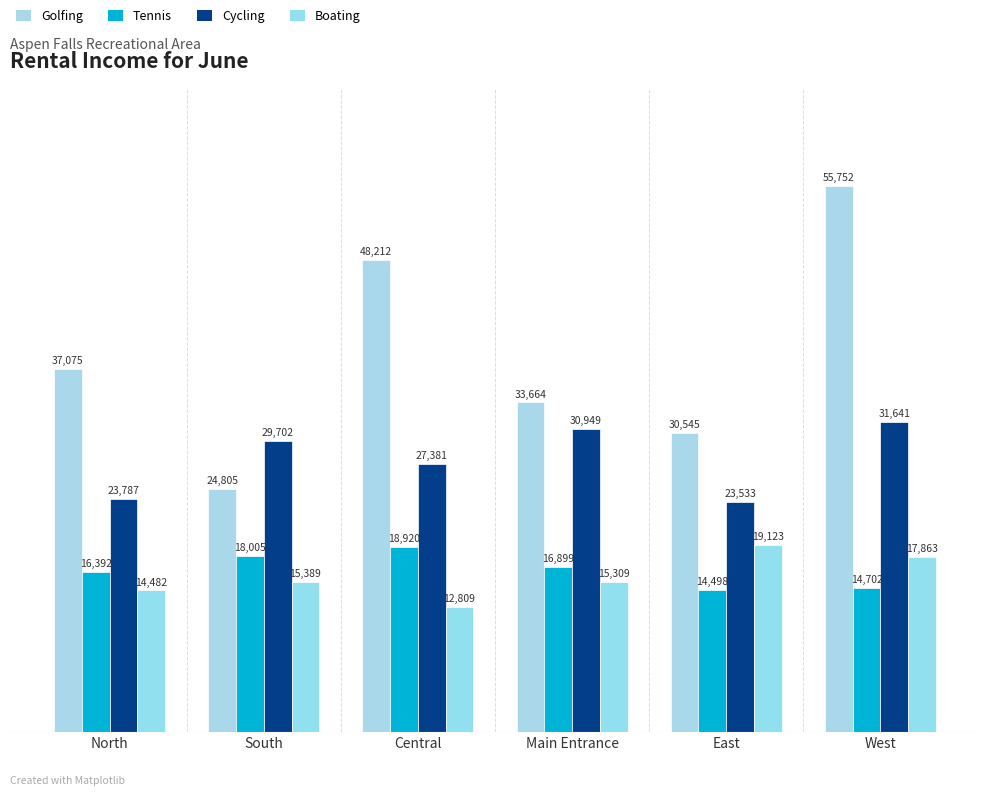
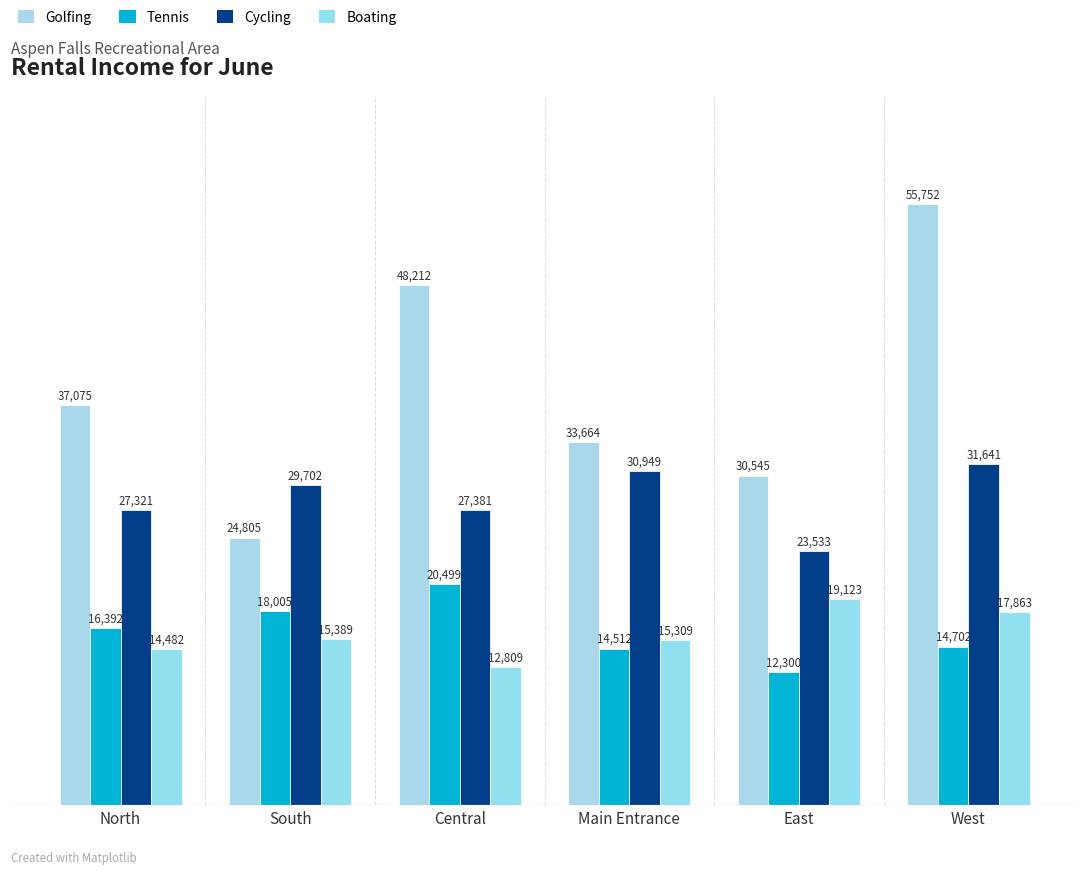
  {
    "Tennis": {
      "North": "16,392",
      "South": "18,005",
-     "Central": "18,920",
-     "Main Entrance": "16,899",
-     "East": "14,498",
+     "Central": "20,499",
+     "Main Entrance": "14,512",
+     "East": "12,300",
      "West": "14,702"
    },
    "Cycling": {
-     "North": "23,787",
+     "North": "27,321",
      "South": "29,702",
      "Central": "27,381",
      "Main Entrance": "30,949",
      "East": "23,533",
      "West": "31,641"
    }
  }
